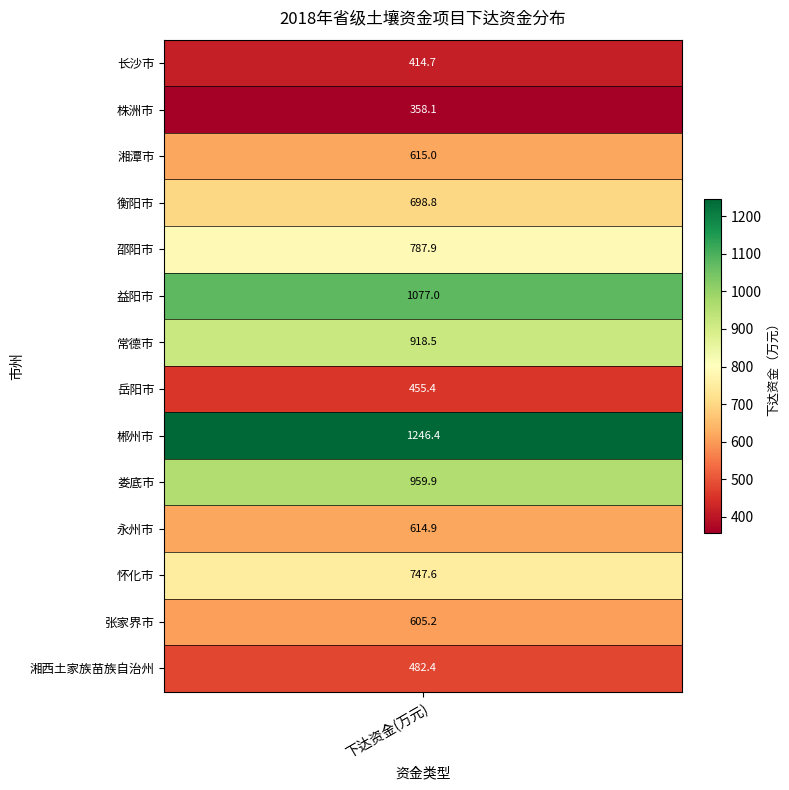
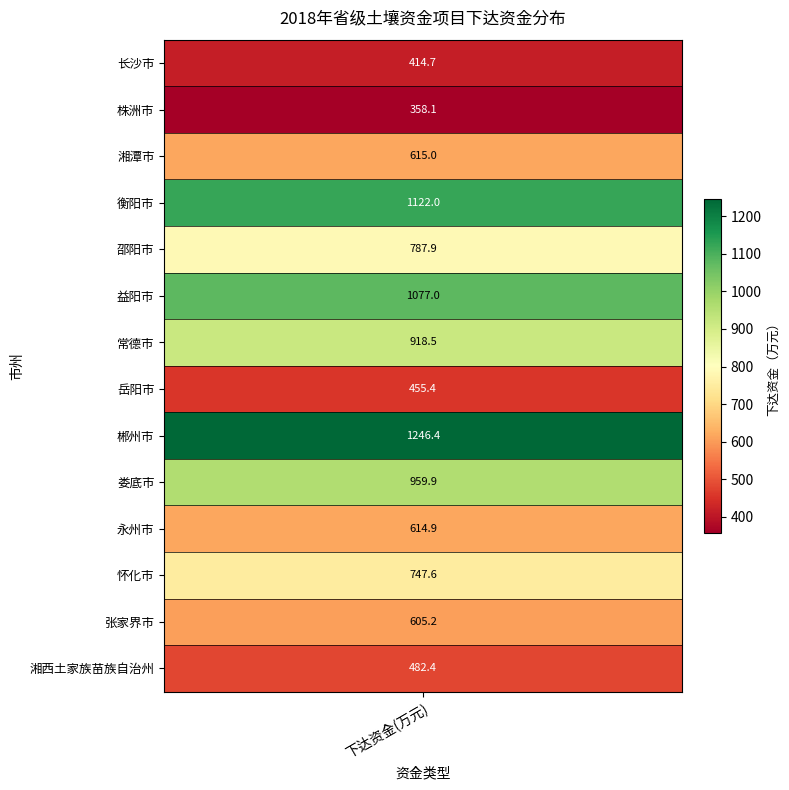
  {
    "长沙市": {
      "下达资金(万元)": 414.7
    },
    "株洲市": {
      "下达资金(万元)": 358.1
    },
    "湘潭市": {
      "下达资金(万元)": 615.0
    },
    "衡阳市": {
-     "下达资金(万元)": 698.8
+     "下达资金(万元)": 1122.0
    },
    "邵阳市": {
      "下达资金(万元)": 787.9
    },
    "益阳市": {
      "下达资金(万元)": 1077.0
    },
    "常德市": {
      "下达资金(万元)": 918.5
    },
    "岳阳市": {
      "下达资金(万元)": 455.4
    },
    "郴州市": {
      "下达资金(万元)": 1246.4
    },
    "娄底市": {
      "下达资金(万元)": 959.9
    },
    "永州市": {
      "下达资金(万元)": 614.9
    },
    "怀化市": {
      "下达资金(万元)": 747.6
    },
    "张家界市": {
      "下达资金(万元)": 605.2
    },
    "湘西土家族苗族自治州": {
      "下达资金(万元)": 482.4
    }
  }
